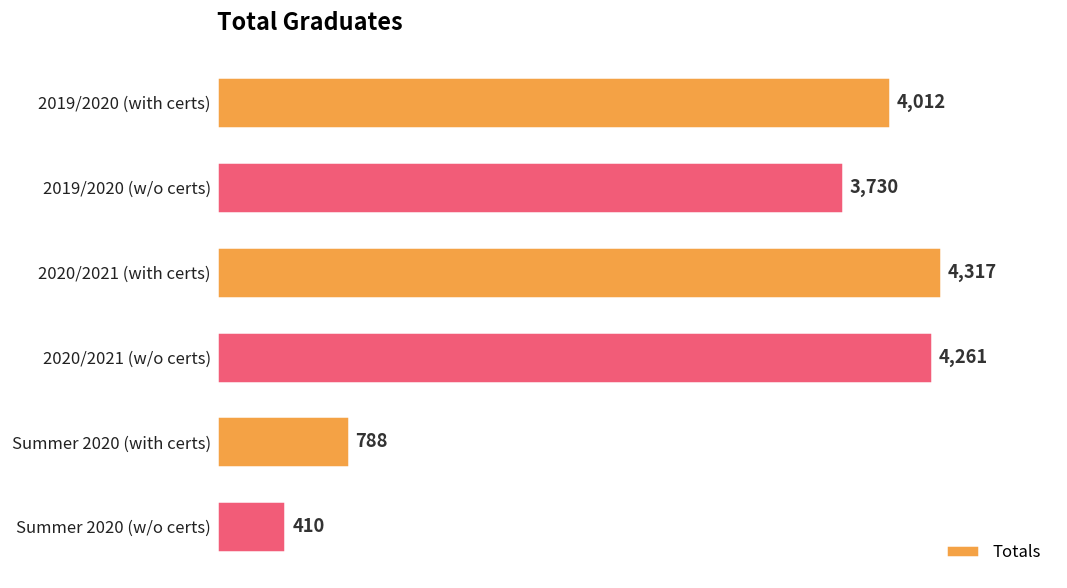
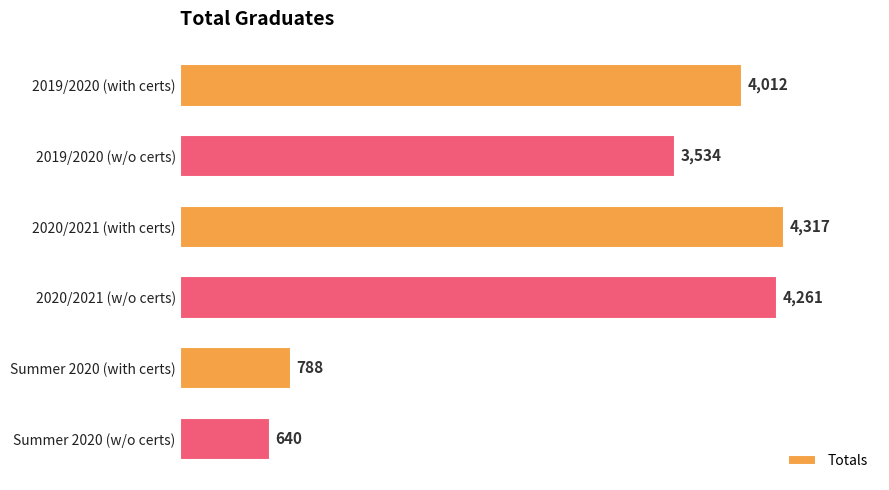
  {
    "2019/2020 (with certs)": "4,012",
-   "2019/2020 (w/o certs)": "3,730",
+   "2019/2020 (w/o certs)": "3,534",
    "2020/2021 (with certs)": "4,317",
    "2020/2021 (w/o certs)": "4,261",
    "Summer 2020 (with certs)": "788",
-   "Summer 2020 (w/o certs)": "410"
+   "Summer 2020 (w/o certs)": "640"
  }
